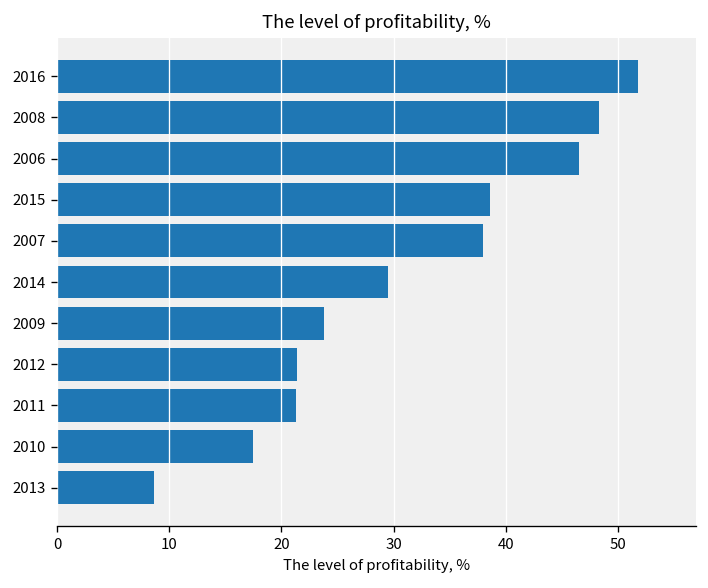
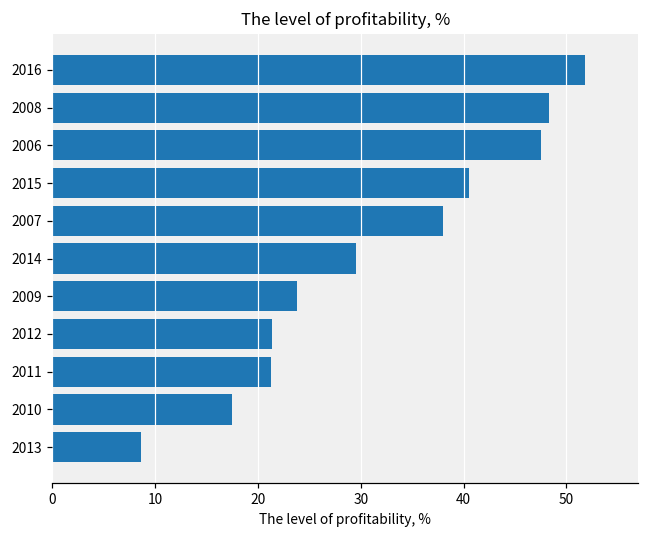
  {
    "2016": 52,
    "2008": 48,
-   "2006": 47,
-   "2015": 39,
+   "2006": 48,
+   "2015": 41,
    "2007": 38,
    "2014": 30,
    "2009": 24,
    "2012": 21,
    "2011": 21,
    "2010": 18,
    "2013": 9
  }
